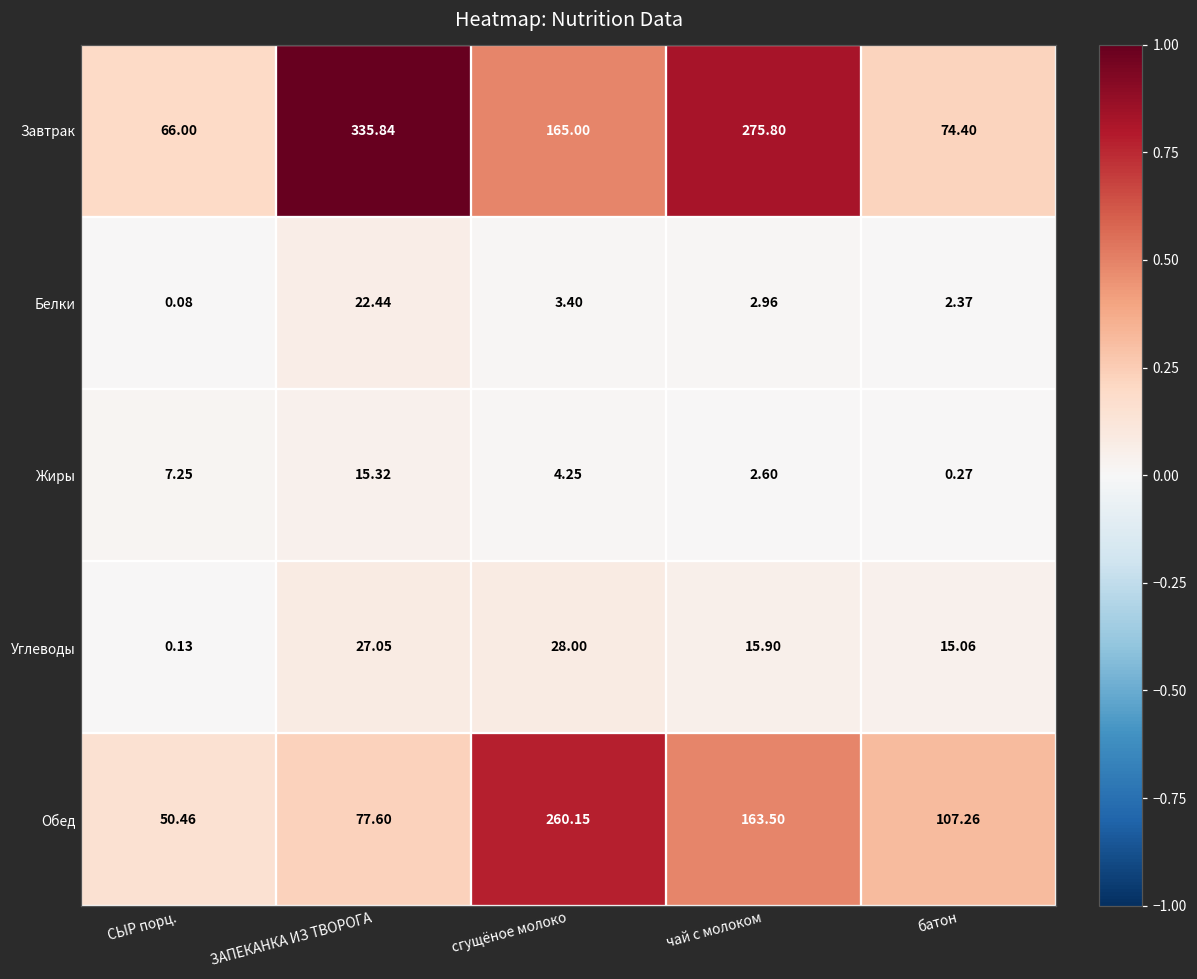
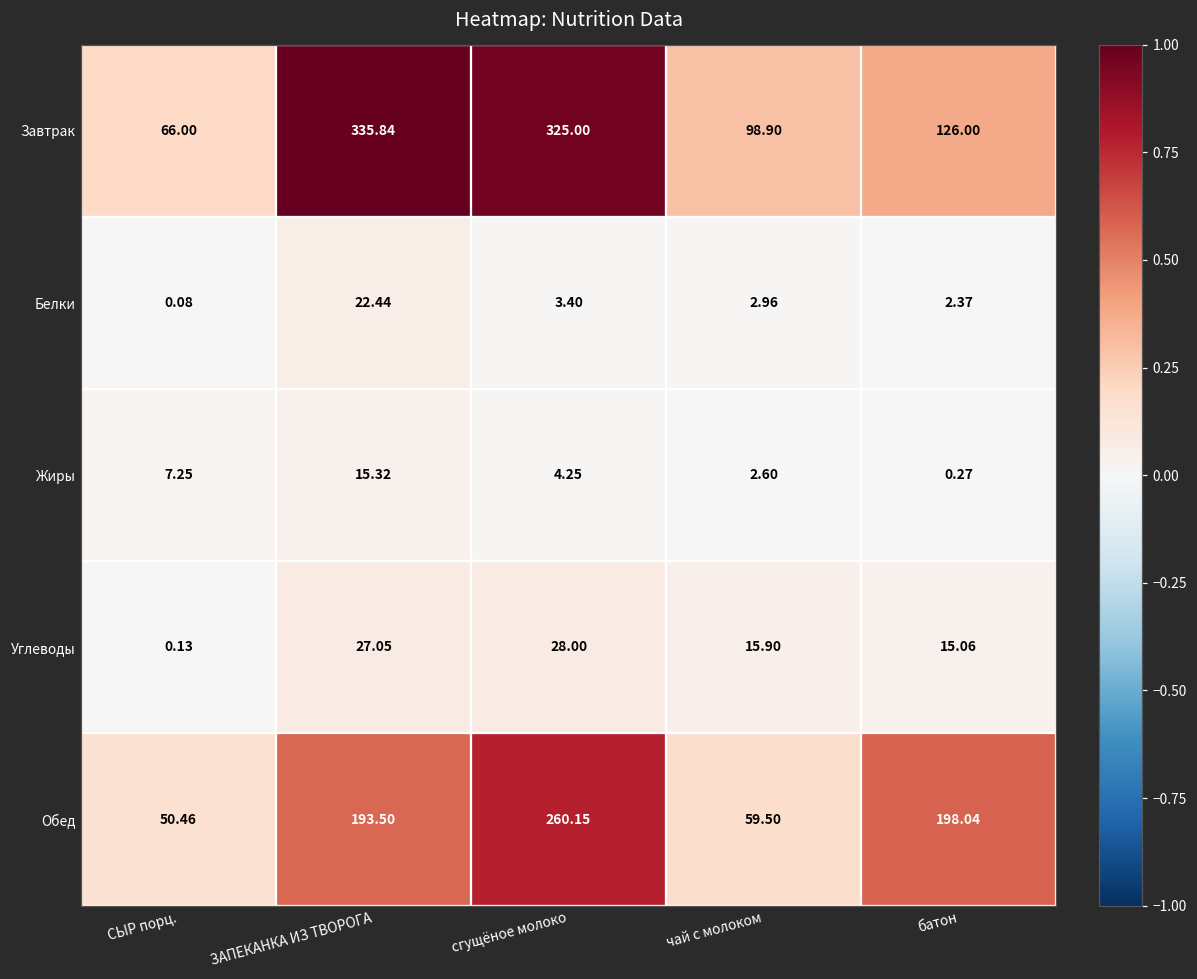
  {
    "Завтрак": {
      "СЫР порц.": 66.00,
      "ЗАПЕКАНКА ИЗ ТВОРОГА": 335.84,
-     "сгущёное молоко": 165.00,
-     "чай с молоком": 275.80,
-     "батон": 74.40
+     "сгущёное молоко": 325.00,
+     "чай с молоком": 98.90,
+     "батон": 126.00
    },
    "Белки": {
      "СЫР порц.": 0.08,
      "ЗАПЕКАНКА ИЗ ТВОРОГА": 22.44,
      "сгущёное молоко": 3.40,
      "чай с молоком": 2.96,
      "батон": 2.37
    },
    "Жиры": {
      "СЫР порц.": 7.25,
      "ЗАПЕКАНКА ИЗ ТВОРОГА": 15.32,
      "сгущёное молоко": 4.25,
      "чай с молоком": 2.60,
      "батон": 0.27
    },
    "Углеводы": {
      "СЫР порц.": 0.13,
      "ЗАПЕКАНКА ИЗ ТВОРОГА": 27.05,
      "сгущёное молоко": 28.00,
      "чай с молоком": 15.90,
      "батон": 15.06
    },
    "Обед": {
      "СЫР порц.": 50.46,
-     "ЗАПЕКАНКА ИЗ ТВОРОГА": 77.60,
+     "ЗАПЕКАНКА ИЗ ТВОРОГА": 193.50,
      "сгущёное молоко": 260.15,
-     "чай с молоком": 163.50,
-     "батон": 107.26
+     "чай с молоком": 59.50,
+     "батон": 198.04
    }
  }
